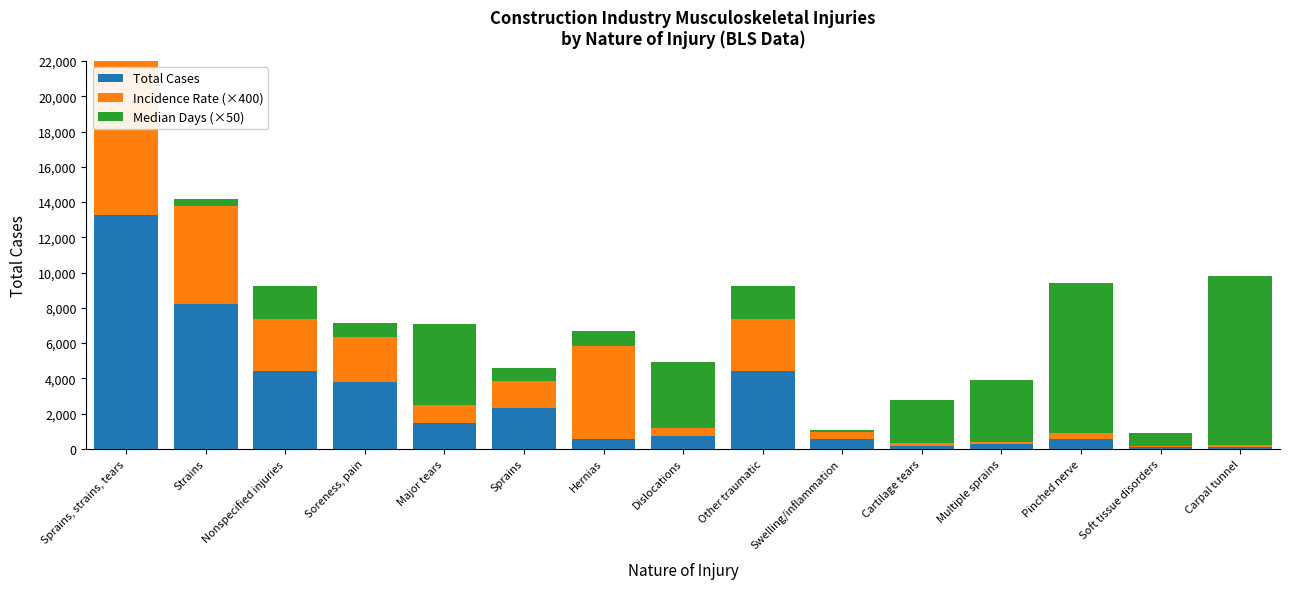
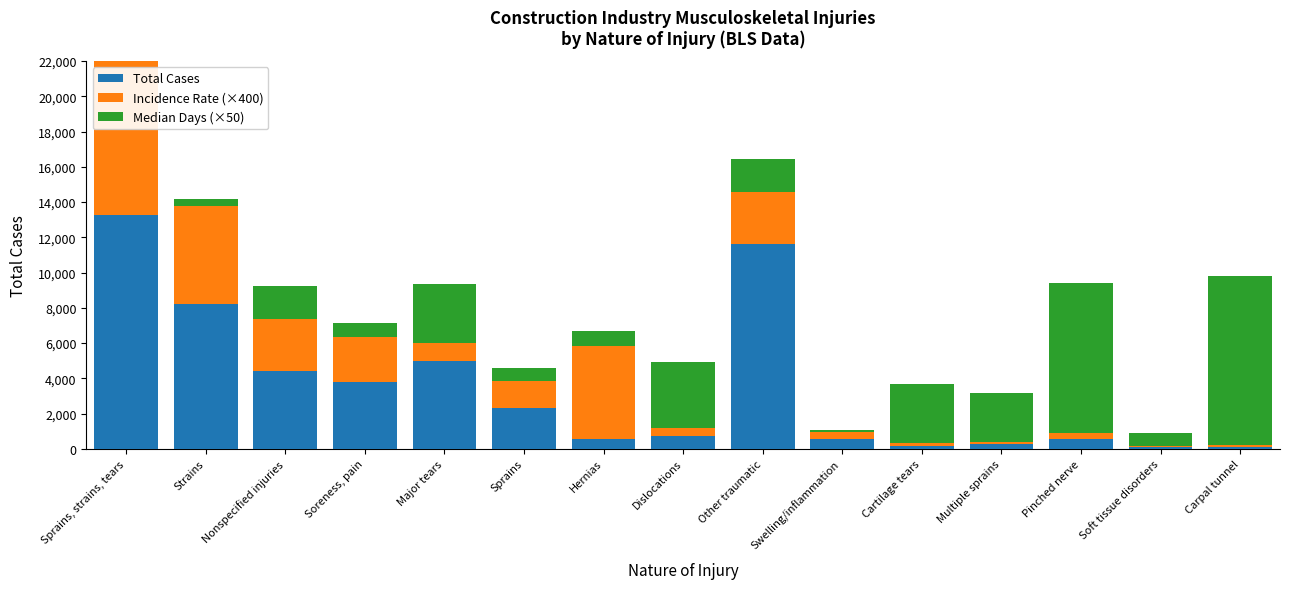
  {
    "Total Cases": {
      "Sprains, strains, tears": "13,200",
      "Strains": "8,200",
      "Nonspecified injuries": "4,400",
      "Soreness, pain": "3,800",
-     "Major tears": "1,500",
+     "Major tears": "5,000",
      "Sprains": "2,300",
      "Hernias": "500",
      "Dislocations": "700",
-     "Other traumatic": "4,400",
+     "Other traumatic": "11,600",
      "Swelling/inflammation": "600",
      "Cartilage tears": "200",
      "Multiple sprains": "300",
      "Pinched nerve": "500"
    },
    "Incidence Rate (×400)": {
      "Strains": "5,600",
      "Nonspecified injuries": "3,000",
      "Soreness, pain": "2,600",
      "Major tears": "1,000",
      "Sprains": "1,600",
      "Hernias": "5,300",
      "Dislocations": "500",
      "Other traumatic": "3,000",
      "Swelling/inflammation": "400",
      "Multiple sprains": "200",
      "Pinched nerve": "400"
    },
    "Median Days (×50)": {
      "Strains": "400",
      "Nonspecified injuries": "1,900",
      "Soreness, pain": "800",
-     "Major tears": "4,600",
+     "Major tears": "3,400",
      "Sprains": "700",
      "Hernias": "900",
      "Dislocations": "3,800",
      "Other traumatic": "1,900",
-     "Cartilage tears": "2,500",
-     "Multiple sprains": "3,500",
+     "Cartilage tears": "3,400",
+     "Multiple sprains": "2,800",
      "Pinched nerve": "8,500",
      "Soft tissue disorders": "800",
      "Carpal tunnel": "9,600"
    }
  }
